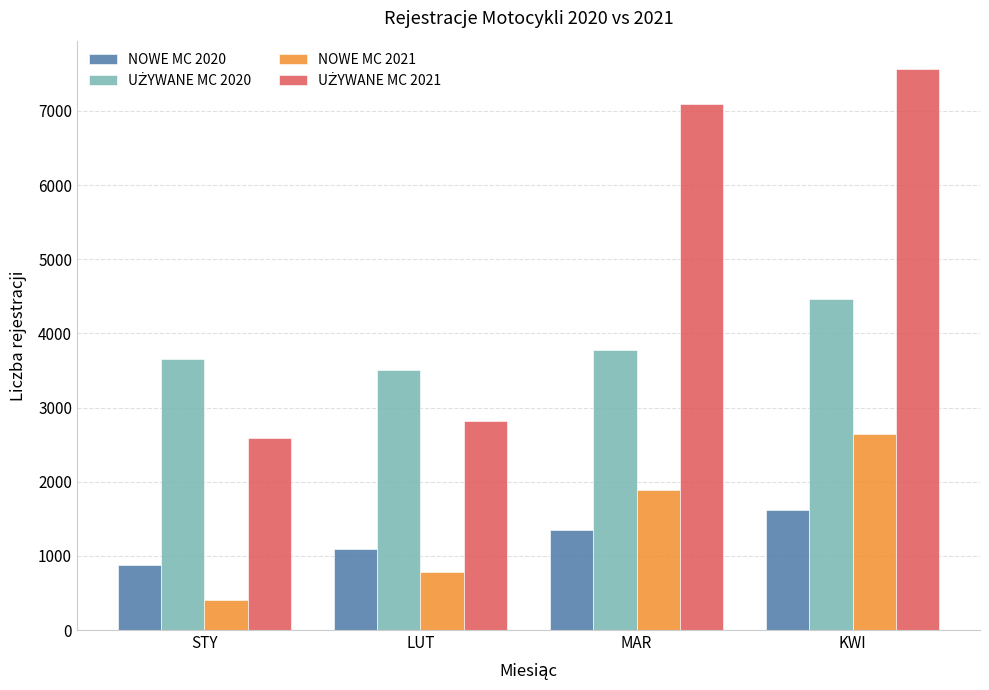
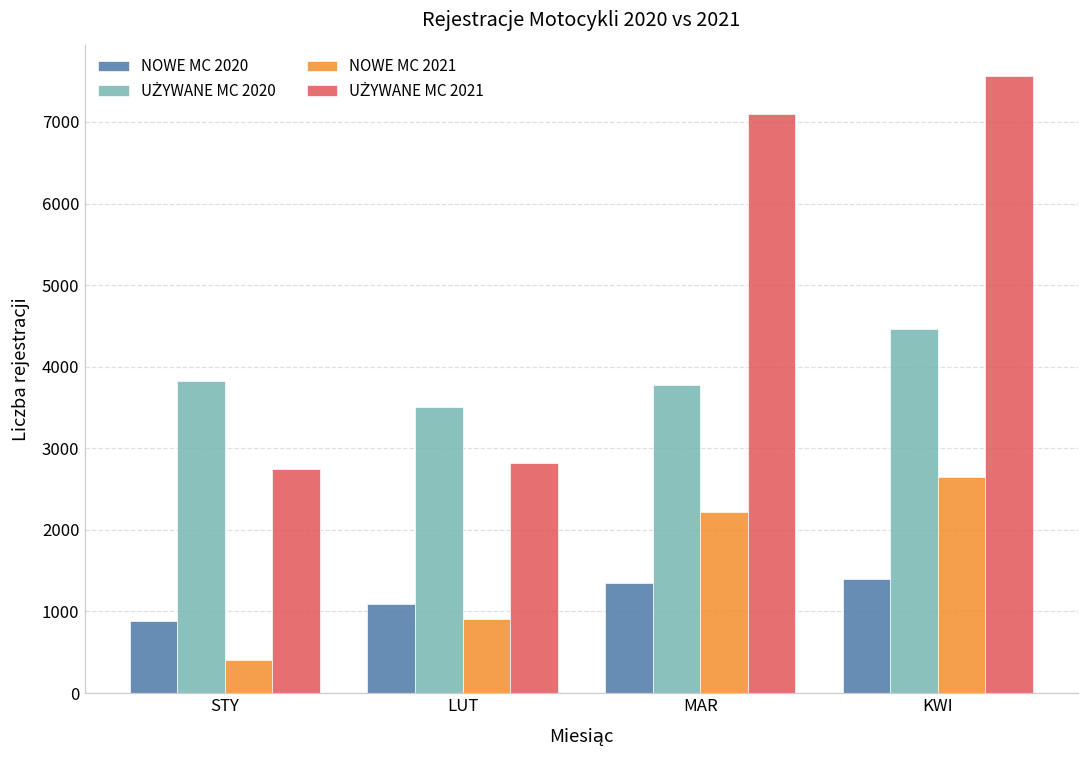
  {
    "NOWE MC 2020": {
      "STY": 900,
      "LUT": 1100,
      "MAR": 1400,
-     "KWI": 1600
+     "KWI": 1400
    },
    "UŻYWANE MC 2020": {
-     "STY": 3700,
+     "STY": 3800,
      "LUT": 3500,
      "MAR": 3800,
      "KWI": 4500
    },
    "NOWE MC 2021": {
      "STY": 400,
-     "LUT": 800,
-     "MAR": 1900,
+     "LUT": 900,
+     "MAR": 2200,
      "KWI": 2600
    },
    "UŻYWANE MC 2021": {
-     "STY": 2600,
+     "STY": 2700,
      "LUT": 2800,
      "MAR": 7100,
      "KWI": 7600
    }
  }
